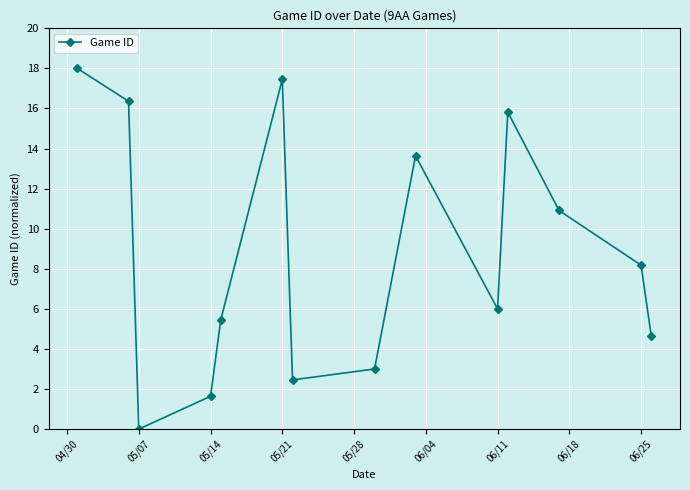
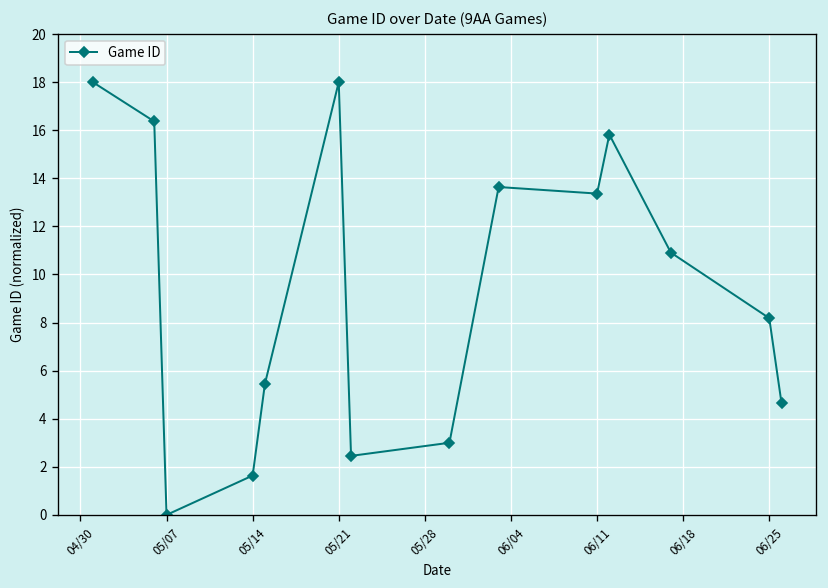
  {
    "05/07": 0.0,
    "05/14": 1.6,
-   "05/21": 17.5,
-   "06/11": 6.0,
+   "05/21": 18.0,
+   "06/11": 13.4,
    "06/25": 8.2
  }
